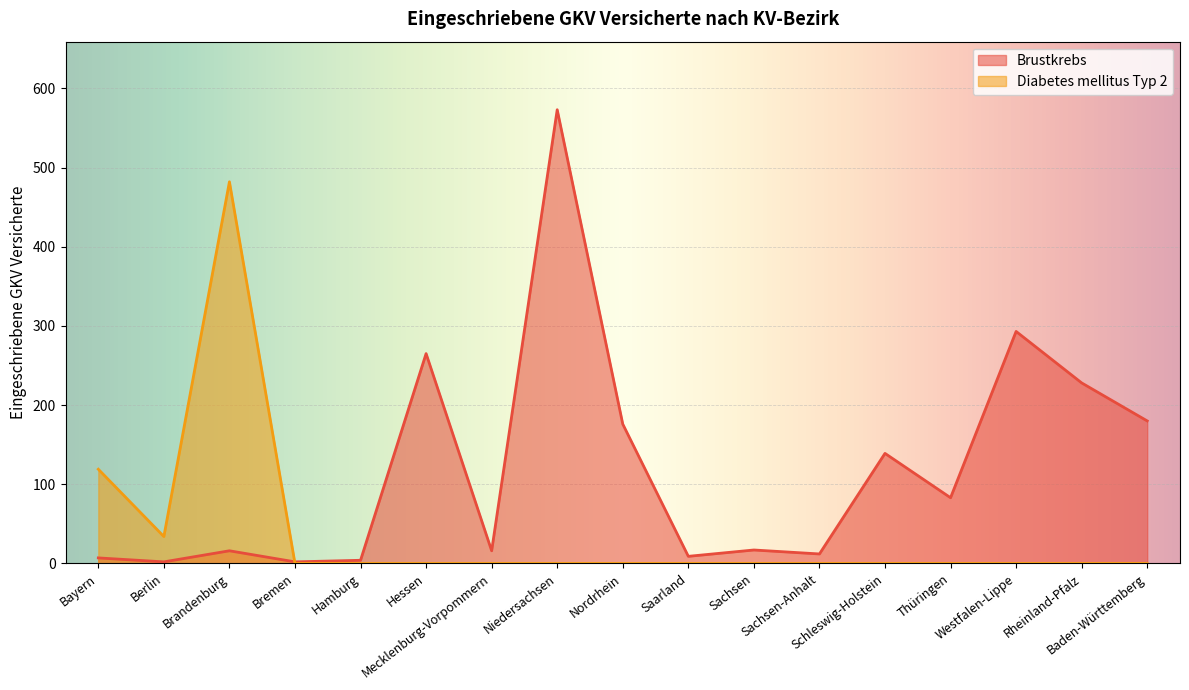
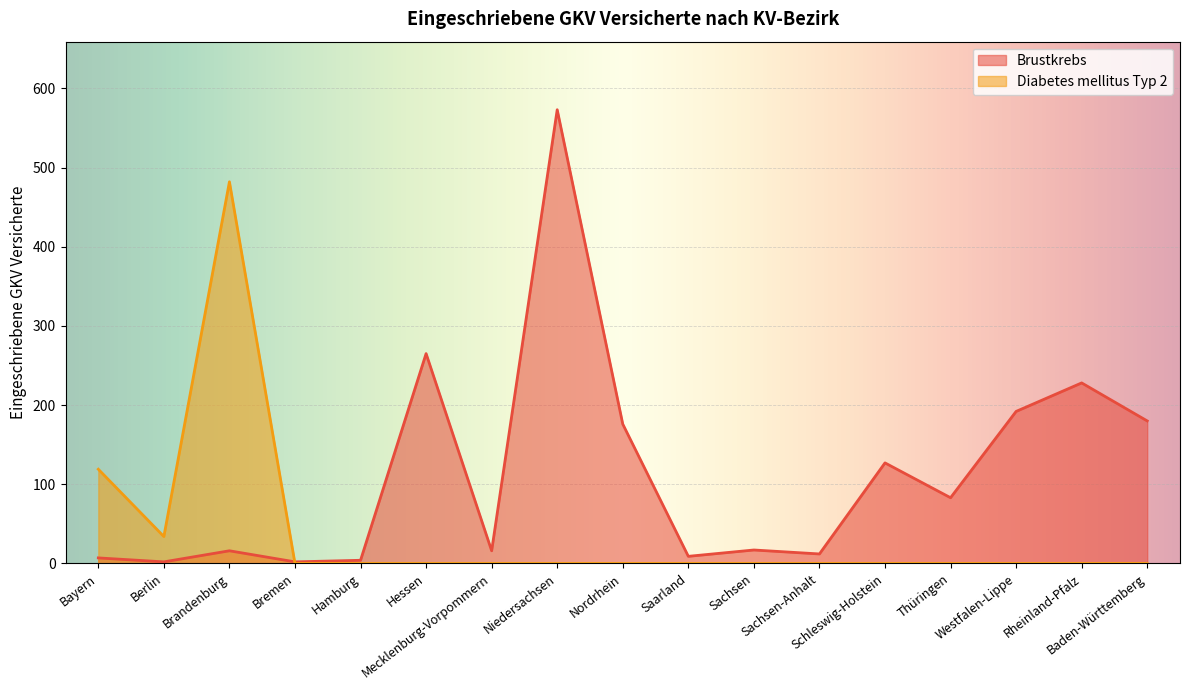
  {
    "Brustkrebs": {
      "Bayern": 10,
      "Berlin": 0,
      "Brandenburg": 20,
      "Hamburg": 0,
      "Hessen": 270,
      "Mecklenburg-Vorpommern": 20,
      "Niedersachsen": 570,
      "Nordrhein": 180,
      "Saarland": 10,
      "Sachsen": 20,
      "Sachsen-Anhalt": 10,
-     "Schleswig-Holstein": 140,
+     "Schleswig-Holstein": 130,
      "Thüringen": 80,
-     "Westfalen-Lippe": 290,
+     "Westfalen-Lippe": 190,
      "Rheinland-Pfalz": 230,
      "Baden-Württemberg": 180
    },
    "Diabetes mellitus Typ 2": {
      "Bayern": 120,
      "Berlin": 30,
      "Brandenburg": 480,
      "Hamburg": 0,
      "Hessen": 0,
      "Mecklenburg-Vorpommern": 0,
      "Niedersachsen": 0,
      "Nordrhein": 0,
      "Saarland": 0,
      "Sachsen": 0,
      "Sachsen-Anhalt": 0,
      "Schleswig-Holstein": 0,
      "Thüringen": 0,
      "Westfalen-Lippe": 0,
      "Rheinland-Pfalz": 0,
      "Baden-Württemberg": 0
    }
  }
